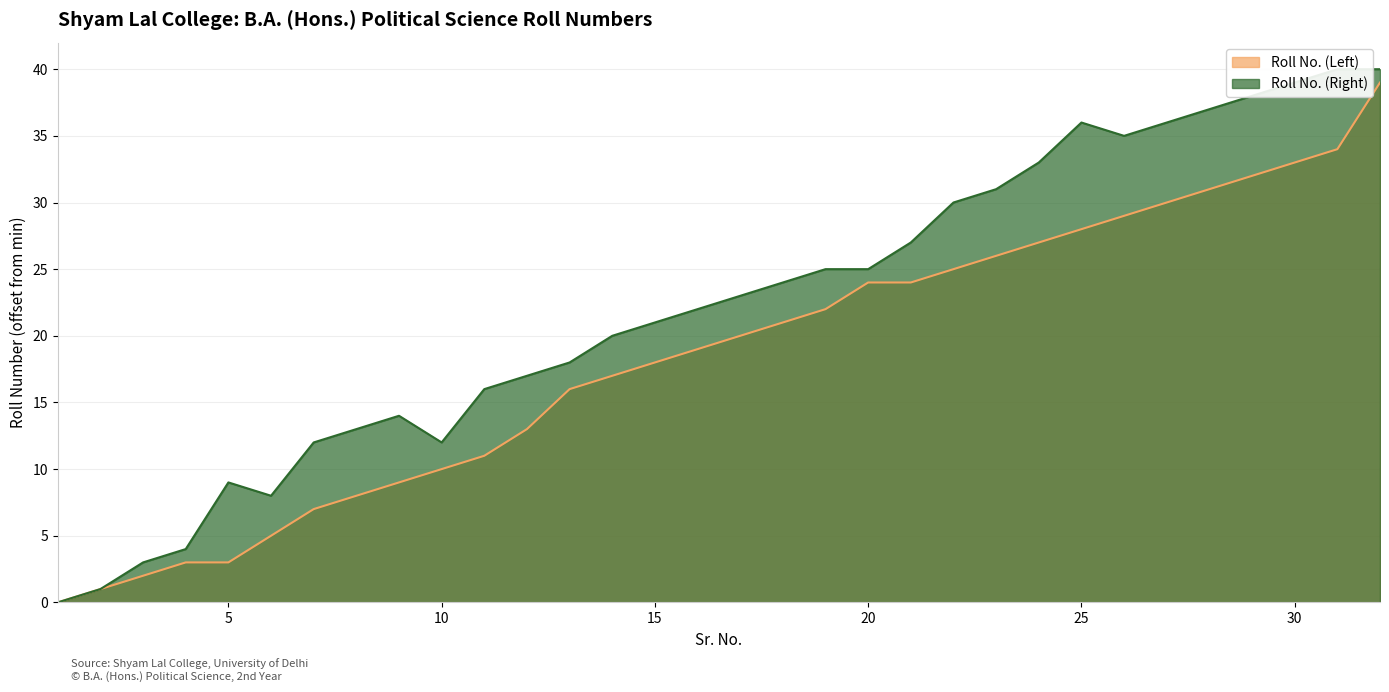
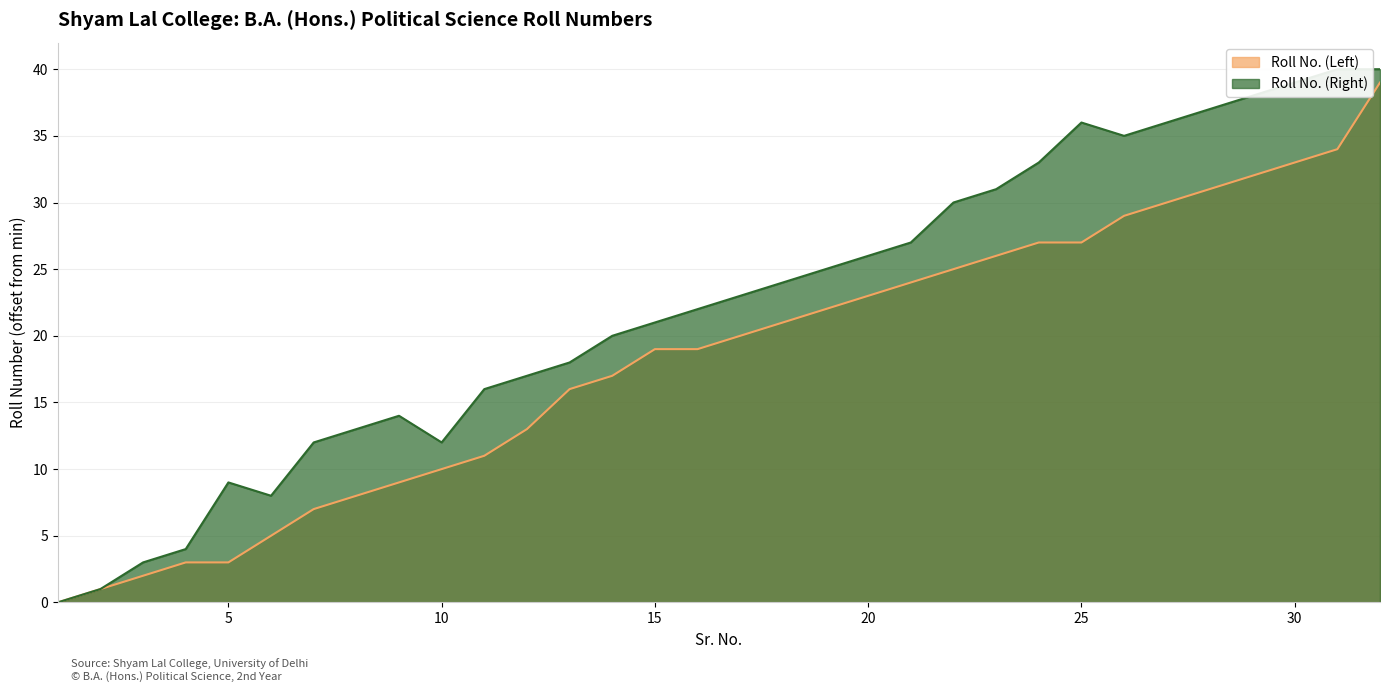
  {
    "Roll No. (Left)": {
      "5": 3.0,
      "10": 10.0,
-     "15": 18.0,
-     "20": 24.0,
-     "25": 28.0,
+     "15": 19.0,
+     "20": 23.0,
+     "25": 27.0,
      "30": 33.0
    },
    "Roll No. (Right)": {
      "5": 9.0,
      "10": 12.0,
      "15": 21.0,
-     "20": 25.0,
+     "20": 26.0,
      "25": 36.0
    }
  }
